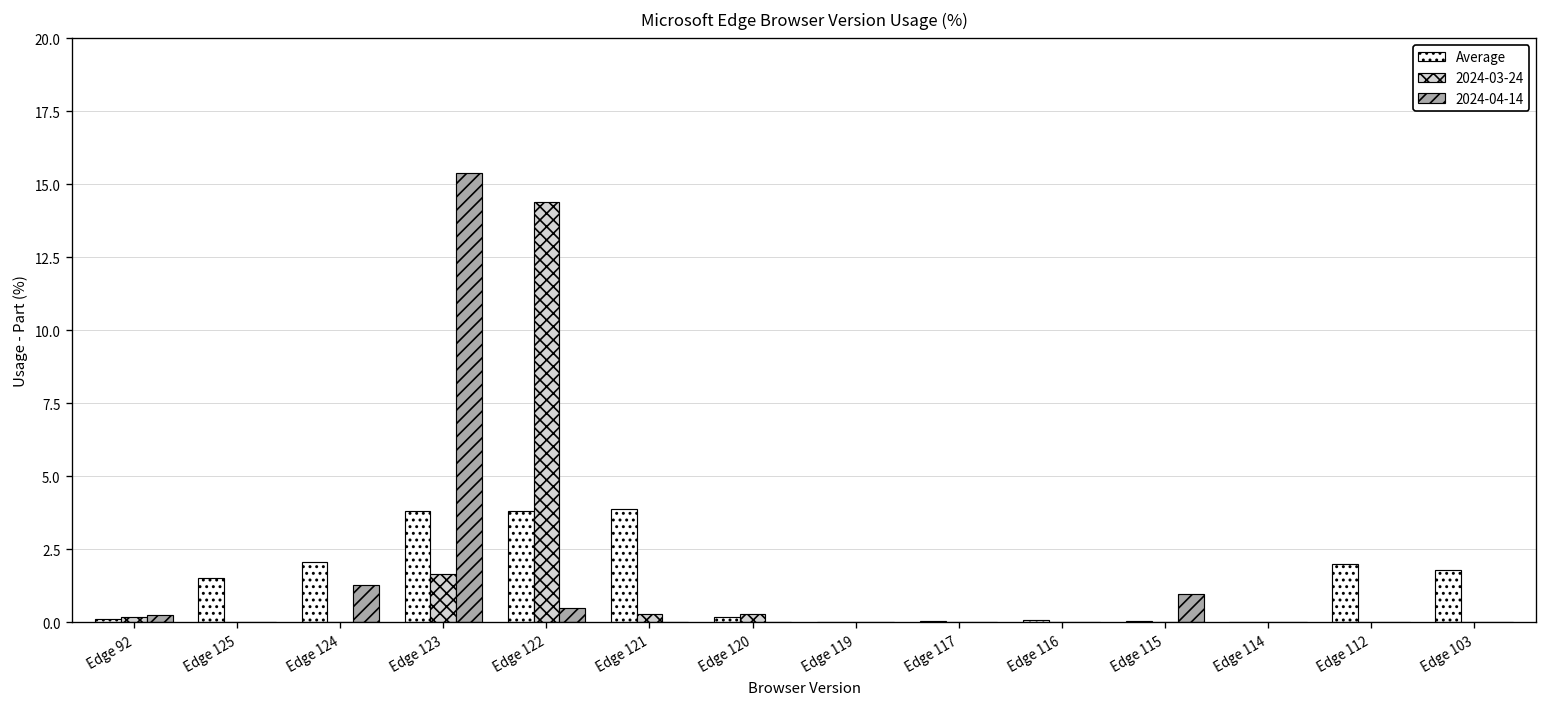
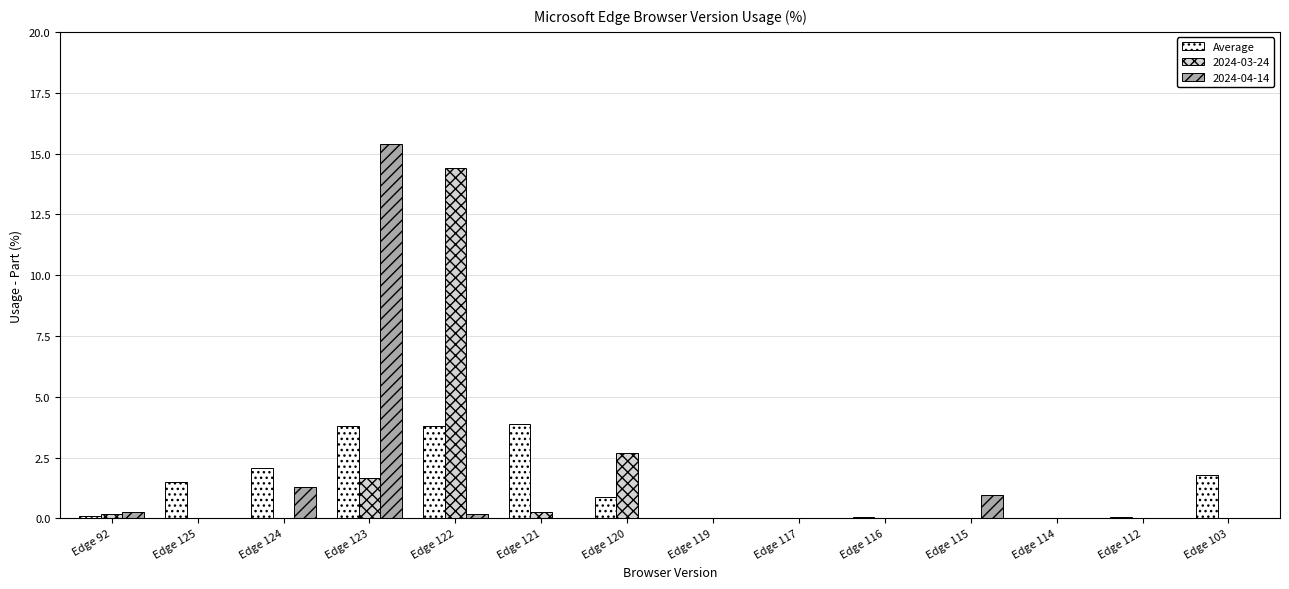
  {
    "Average": {
      "Edge 125": 1.5,
      "Edge 124": 2.1,
      "Edge 123": 3.8,
      "Edge 122": 3.8,
      "Edge 121": 3.9,
-     "Edge 120": 0.2,
-     "Edge 112": 2.0,
+     "Edge 120": 0.9,
+     "Edge 112": 0.1,
      "Edge 103": 1.8
    },
    "2024-03-24": {
      "Edge 92": 0.2,
      "Edge 125": 0.0,
      "Edge 124": 0.0,
      "Edge 123": 1.7,
      "Edge 122": 14.4,
      "Edge 121": 0.3,
-     "Edge 120": 0.3,
+     "Edge 120": 2.7,
      "Edge 119": 0.0,
      "Edge 117": 0.0,
      "Edge 116": 0.0,
      "Edge 115": 0.0,
      "Edge 114": 0.0,
      "Edge 112": 0.0,
      "Edge 103": 0.0
    },
    "2024-04-14": {
      "Edge 92": 0.3,
      "Edge 125": 0.0,
      "Edge 124": 1.3,
      "Edge 123": 15.4,
-     "Edge 122": 0.5,
+     "Edge 122": 0.2,
      "Edge 121": 0.0,
      "Edge 120": 0.0,
      "Edge 119": 0.0,
      "Edge 117": 0.0,
      "Edge 116": 0.0,
      "Edge 115": 1.0,
      "Edge 114": 0.0,
      "Edge 112": 0.0,
      "Edge 103": 0.0
    }
  }
